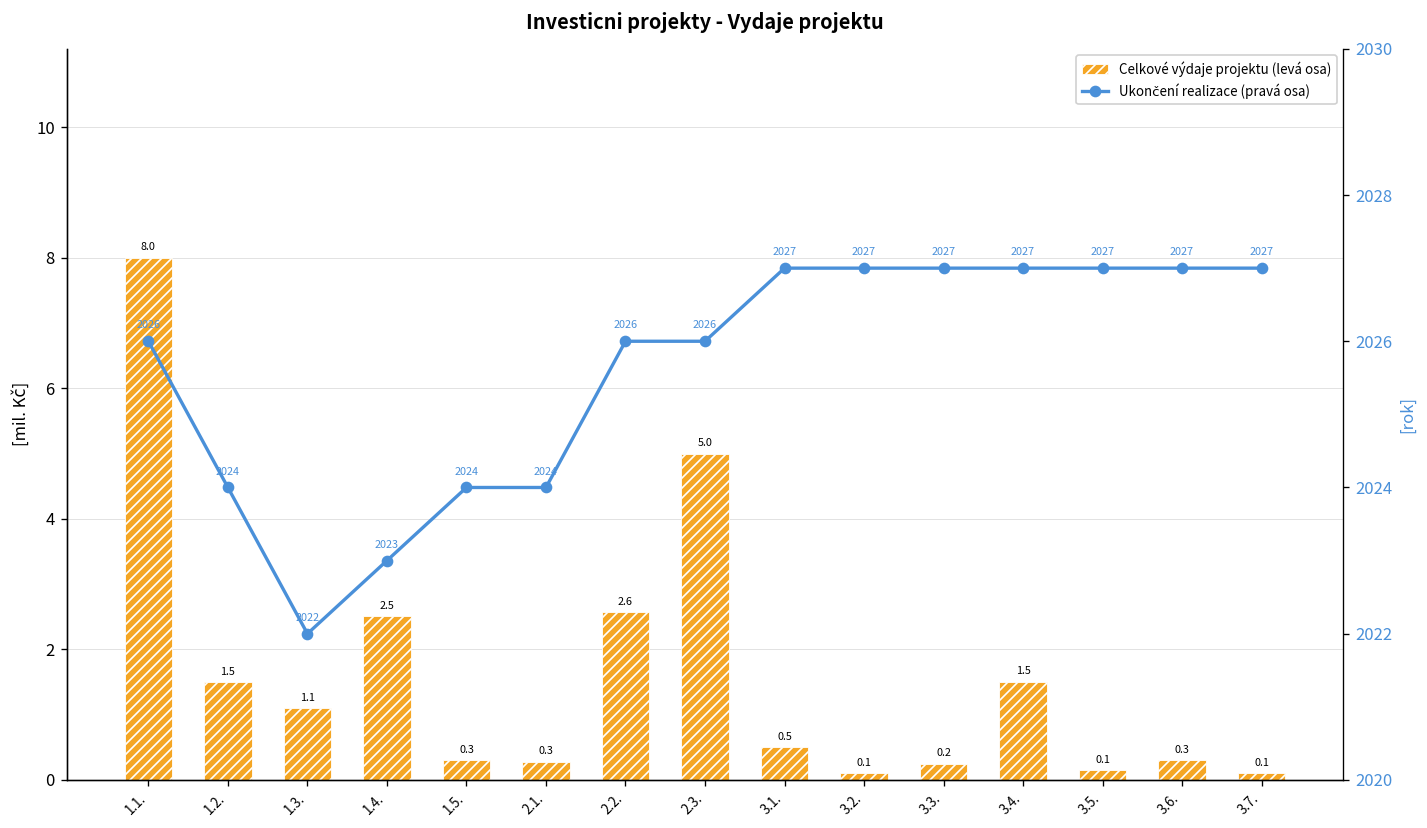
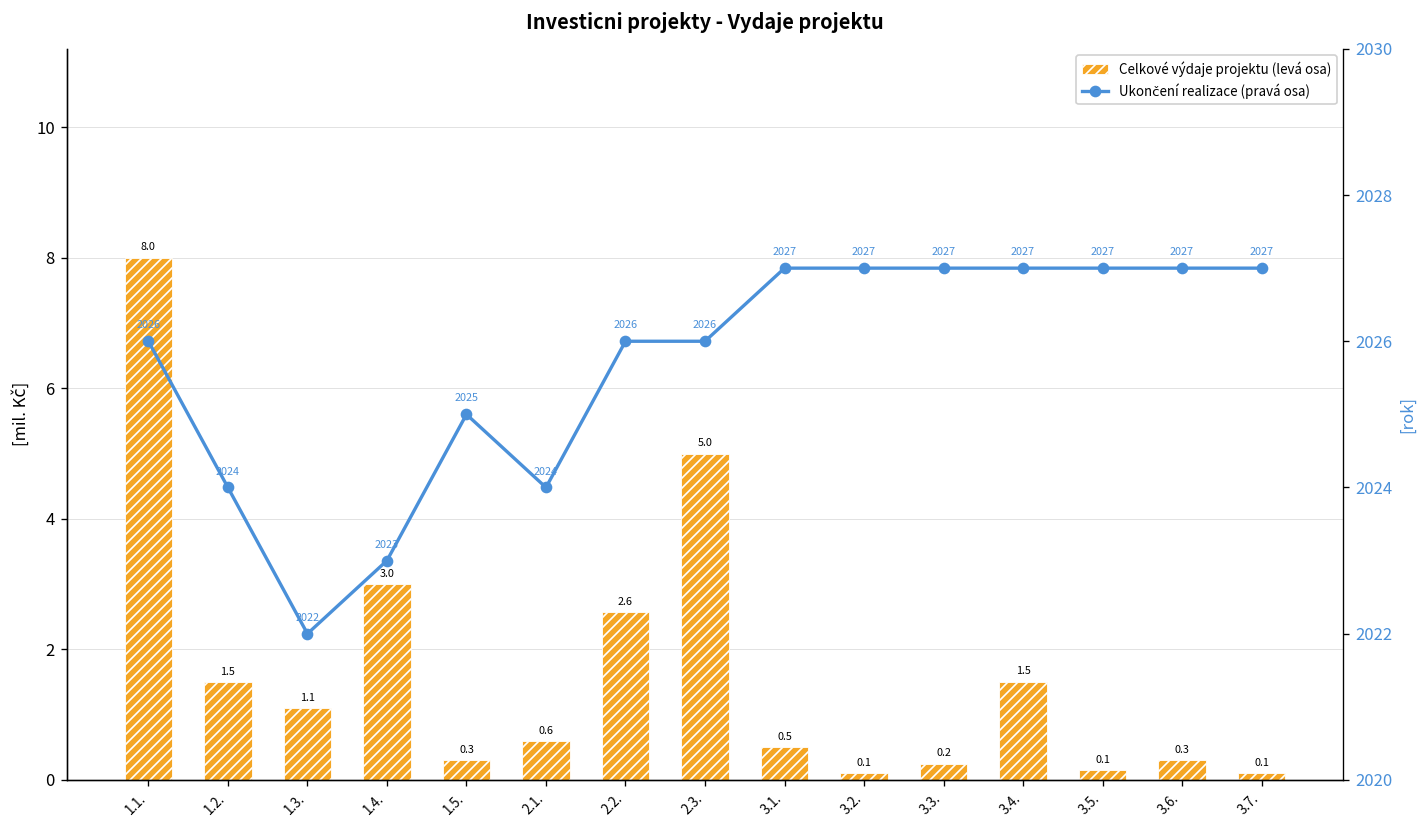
  {
    "Celkové výdaje projektu (levá osa)": {
      "1.1.": 8.0,
      "1.2.": 1.5,
      "1.3.": 1.1,
-     "1.4.": 2.5,
+     "1.4.": 3.0,
      "1.5.": 0.3,
-     "2.1.": 0.3,
+     "2.1.": 0.6,
      "2.2.": 2.6,
      "2.3.": 5.0,
      "3.1.": 0.5,
      "3.2.": 0.1,
      "3.3.": 0.2,
      "3.4.": 1.5,
      "3.5.": 0.1,
      "3.6.": 0.3,
      "3.7.": 0.1
    },
    "Ukončení realizace (pravá osa)": {
      "1.1.": 2026,
      "1.2.": 2024,
      "1.3.": 2022,
      "1.4.": 2023,
-     "1.5.": 2024,
+     "1.5.": 2025,
      "2.1.": 2024,
      "2.2.": 2026,
      "2.3.": 2026,
      "3.1.": 2027,
      "3.2.": 2027,
      "3.3.": 2027,
      "3.4.": 2027,
      "3.5.": 2027,
      "3.6.": 2027,
      "3.7.": 2027
    }
  }
